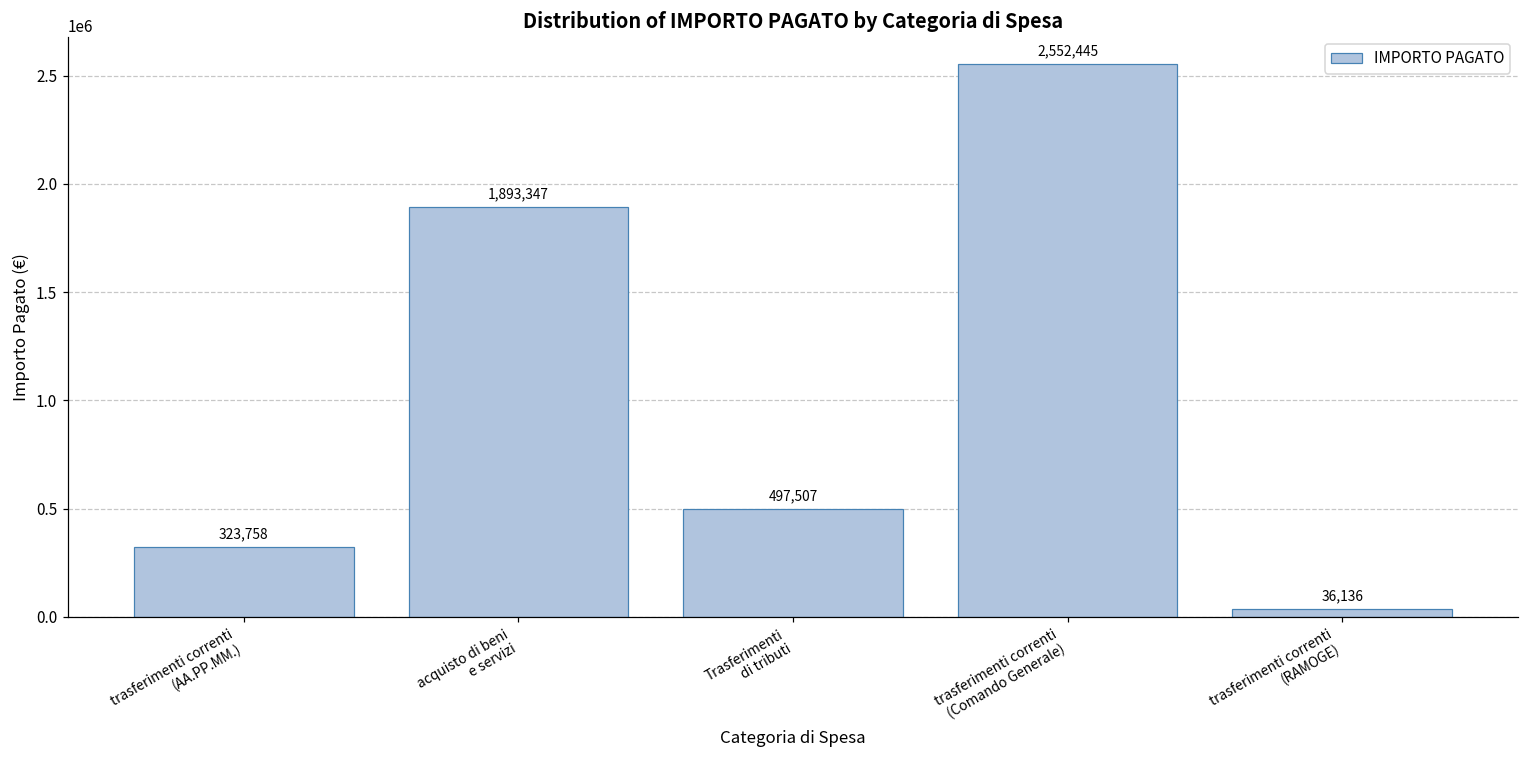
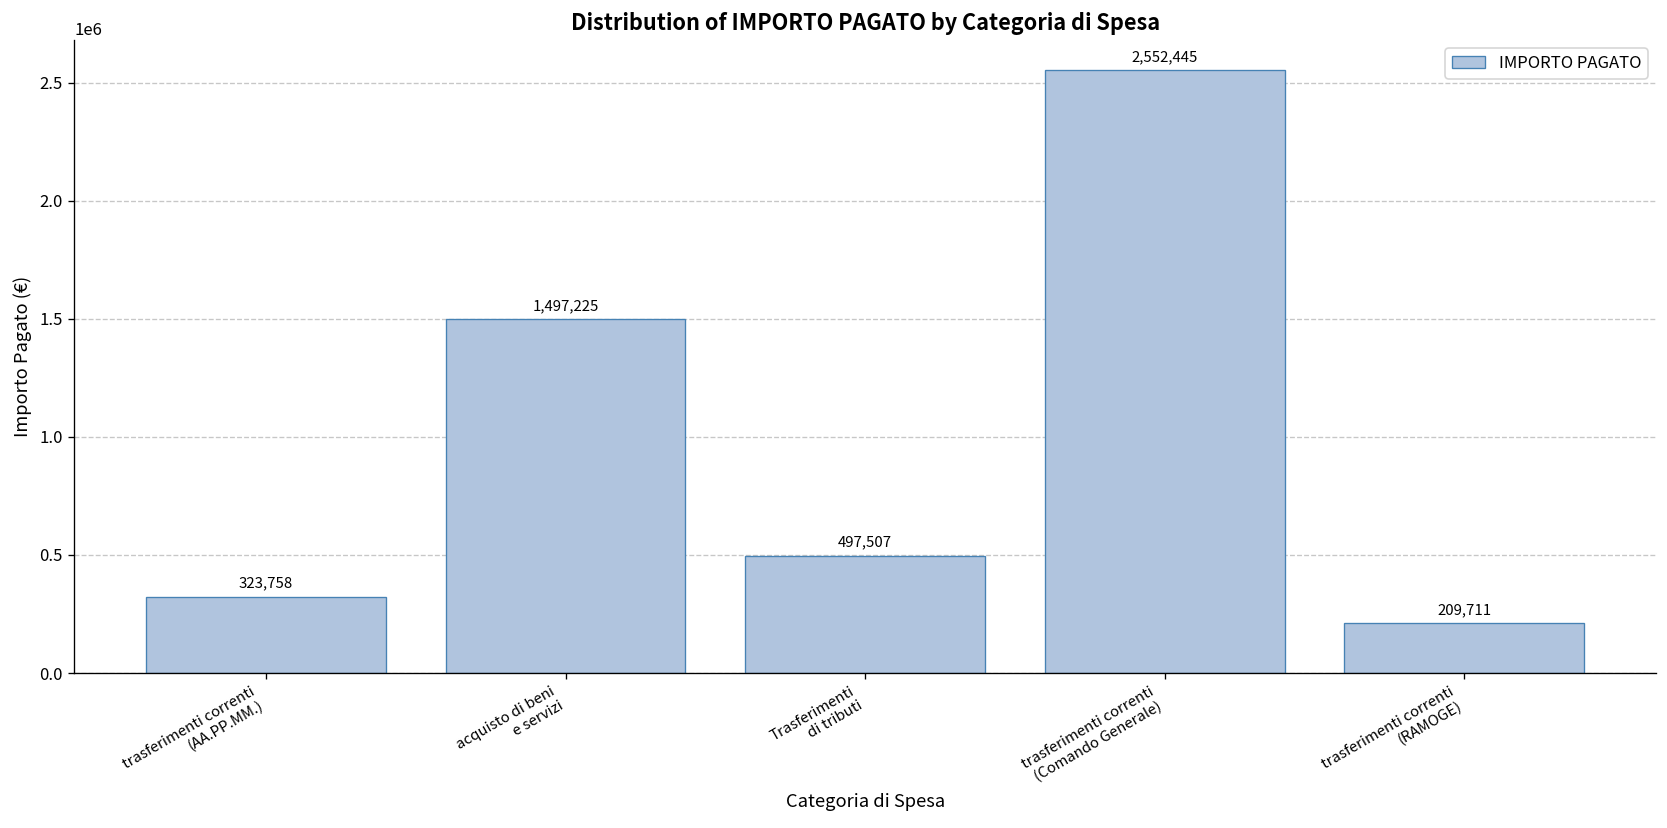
  {
    "trasferimenti correnti (AA.PP.MM.)": "323,758",
-   "acquisto di beni e servizi": "1,893,347",
+   "acquisto di beni e servizi": "1,497,225",
    "Trasferimenti di tributi": "497,507",
    "trasferimenti correnti (Comando Generale)": "2,552,445",
-   "trasferimenti correnti (RAMOGE)": "36,136"
+   "trasferimenti correnti (RAMOGE)": "209,711"
  }
